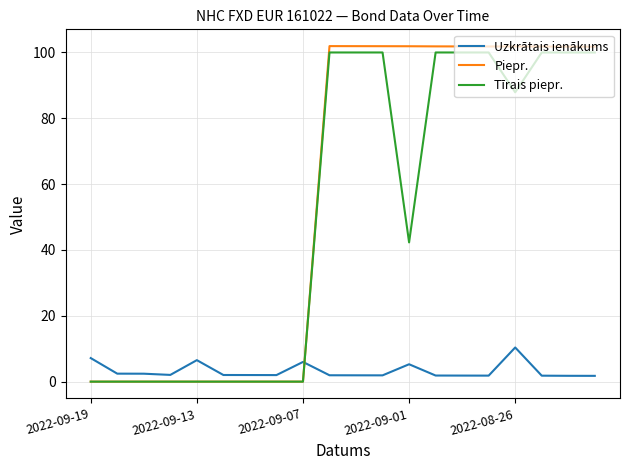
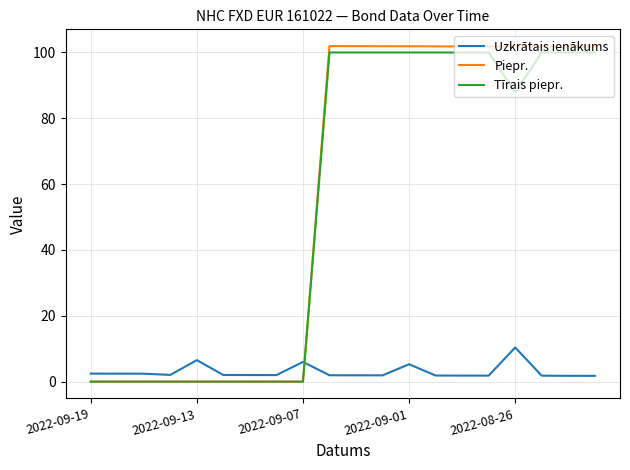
  {
    "Uzkrātais ienākums": {
-     "2022-09-19": 7,
+     "2022-09-19": 2,
      "2022-09-13": 7,
      "2022-09-07": 6,
      "2022-09-01": 5,
      "2022-08-26": 10
    },
    "Piepr.": {
      "2022-09-01": 102
    },
    "Tīrais piepr.": {
-     "2022-09-01": 42
+     "2022-09-01": 100
    }
  }
